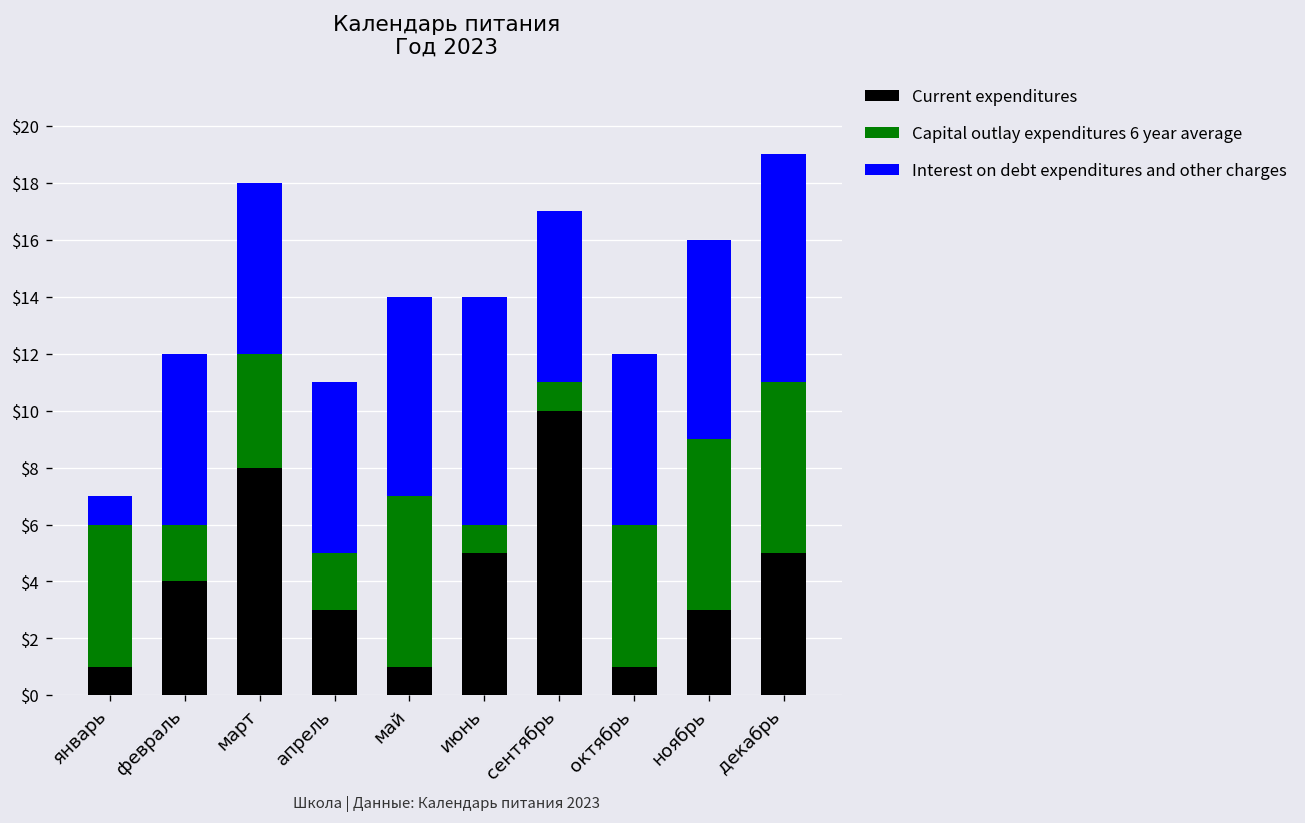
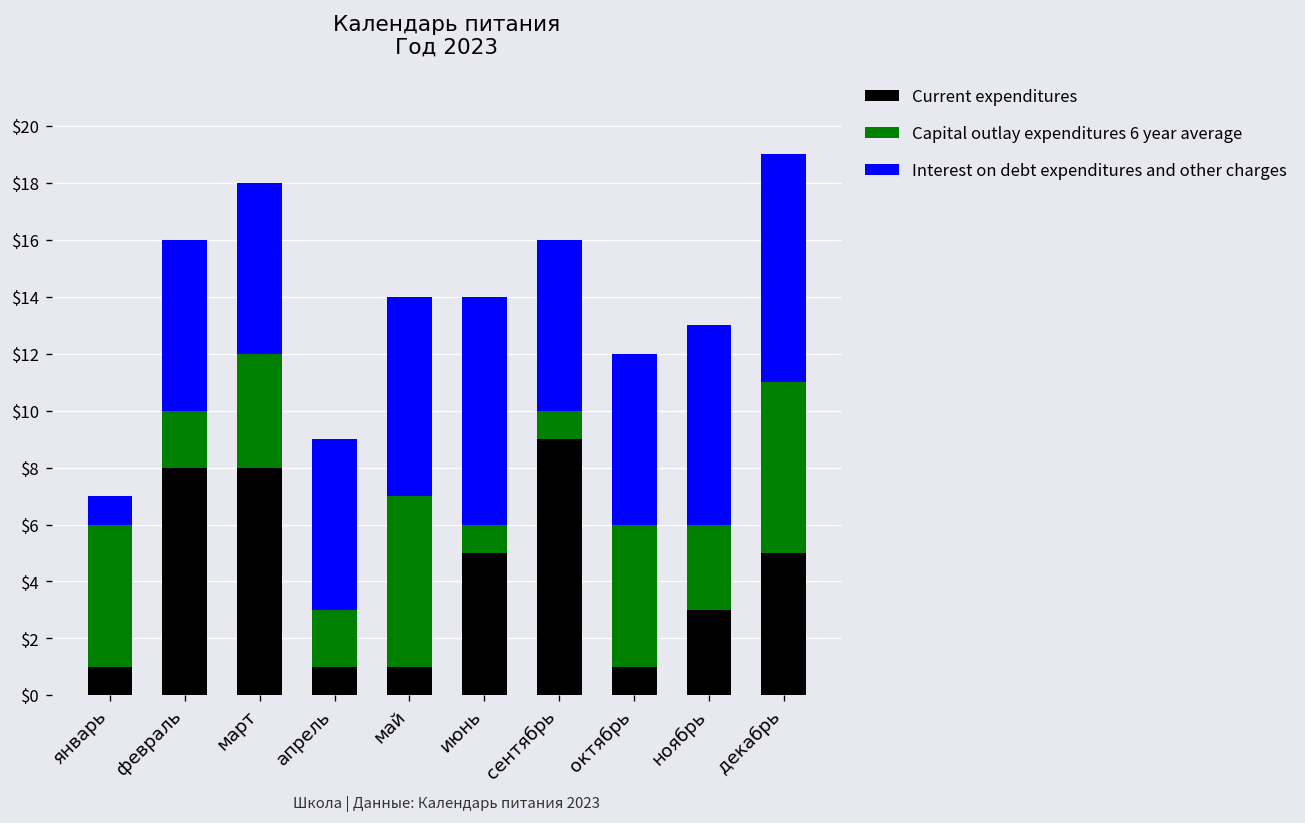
  {
    "Current expenditures": {
      "январь": "$1",
-     "февраль": "$4",
+     "февраль": "$8",
      "март": "$8",
-     "апрель": "$3",
+     "апрель": "$1",
      "май": "$1",
      "июнь": "$5",
-     "сентябрь": "$10",
+     "сентябрь": "$9",
      "октябрь": "$1",
      "ноябрь": "$3",
      "декабрь": "$5"
    },
    "Capital outlay expenditures 6 year average": {
      "январь": "$5",
      "февраль": "$2",
      "март": "$4",
      "апрель": "$2",
      "май": "$6",
      "июнь": "$1",
      "сентябрь": "$1",
      "октябрь": "$5",
-     "ноябрь": "$6",
+     "ноябрь": "$3",
      "декабрь": "$6"
    },
    "Interest on debt expenditures and other charges": {
      "январь": "$1",
      "февраль": "$6",
      "март": "$6",
      "апрель": "$6",
      "май": "$7",
      "июнь": "$8",
      "сентябрь": "$6",
      "октябрь": "$6",
      "ноябрь": "$7",
      "декабрь": "$8"
    }
  }
